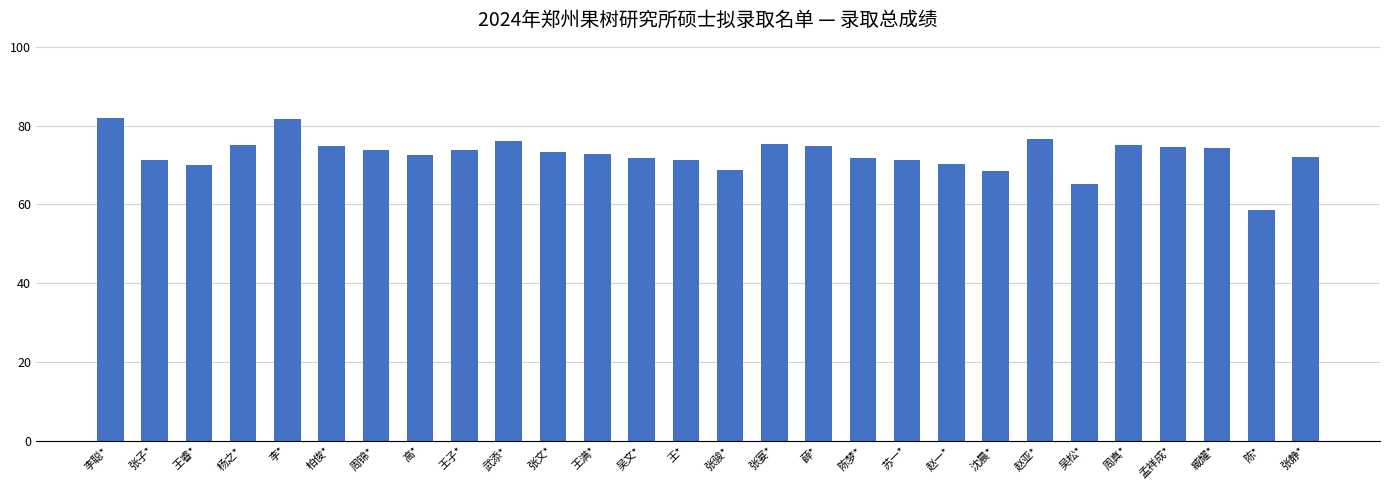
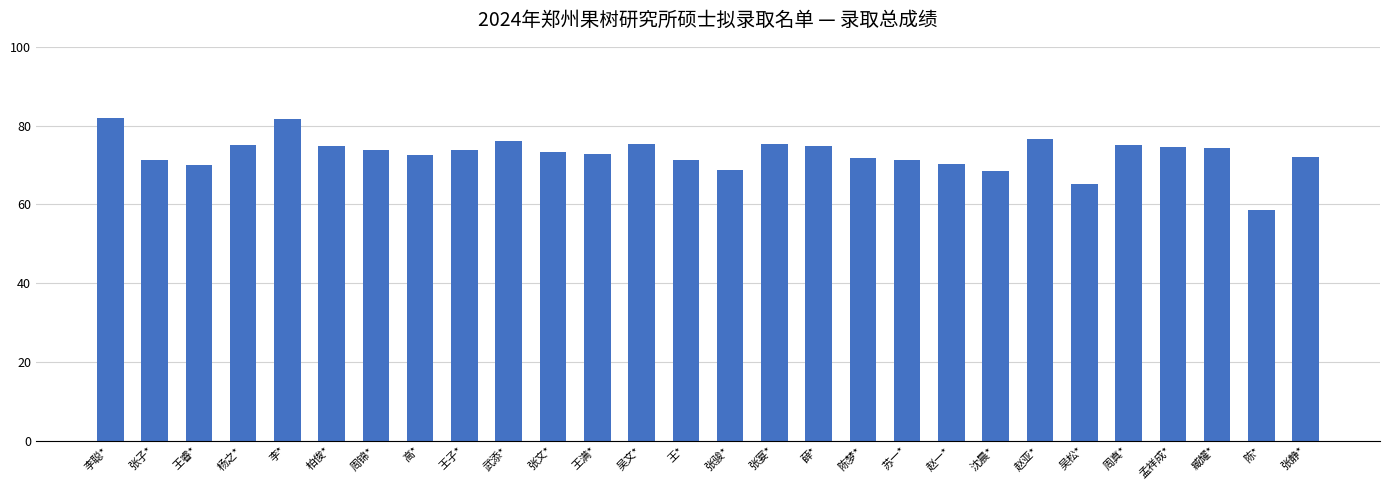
  {
    "李聪*": 82,
    "张子*": 71,
    "王睿*": 70,
    "杨之*": 75,
    "李*": 82,
    "柏俊*": 75,
    "周锦*": 74,
    "高*": 72,
    "王子*": 74,
    "武添*": 76,
    "张文*": 73,
    "王满*": 73,
-   "吴文*": 72,
+   "吴文*": 75,
    "王*": 71,
    "张骏*": 69,
    "张宴*": 75,
    "薛*": 75,
    "陈梦*": 72,
    "苏一*": 71,
    "赵一*": 70,
    "沈晨*": 69,
    "赵亚*": 77,
    "吴松*": 65,
    "周真*": 75,
    "孟祥成*": 74,
    "臧耀*": 74,
    "陈*": 59,
    "张静*": 72
  }
